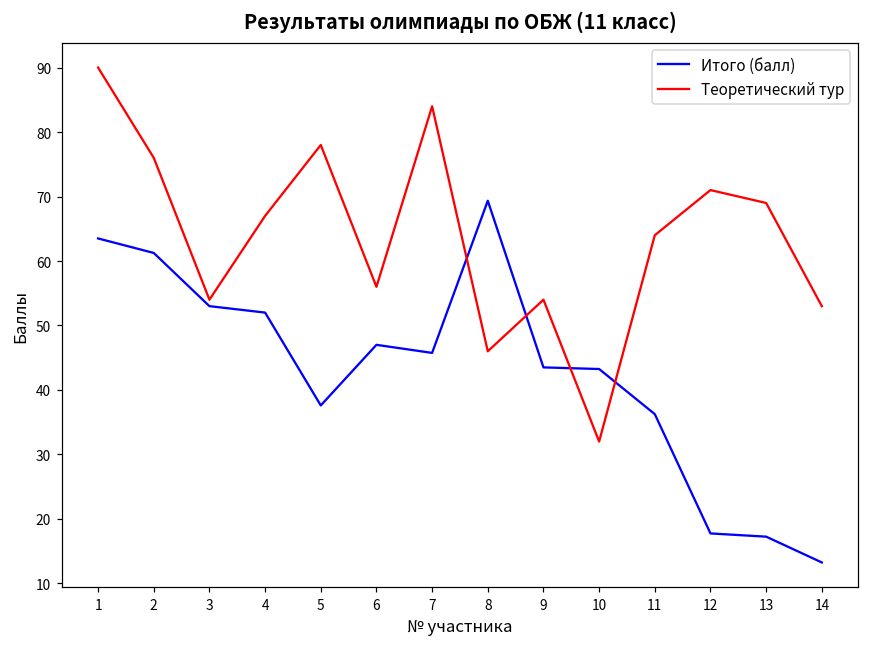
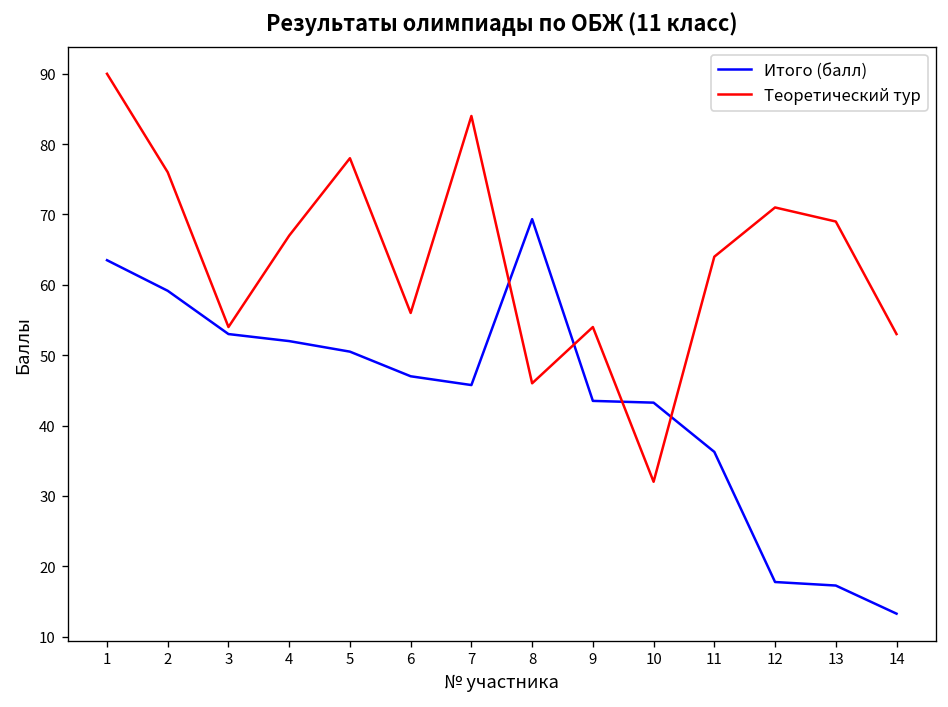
  {
    "Итого (балл)": {
      "1": 64,
-     "2": 61,
+     "2": 59,
      "3": 53,
      "4": 52,
-     "5": 38,
+     "5": 51,
      "6": 47,
      "7": 46,
      "8": 69,
      "9": 44,
      "10": 43,
      "11": 36,
      "12": 18,
      "13": 17,
      "14": 13
    },
    "Теоретический тур": {
      "1": 90,
      "2": 76,
      "3": 54,
      "4": 67,
      "5": 78,
      "6": 56,
      "7": 84,
      "8": 46,
      "9": 54,
      "10": 32,
      "11": 64,
      "12": 71,
      "13": 69,
      "14": 53
    }
  }
